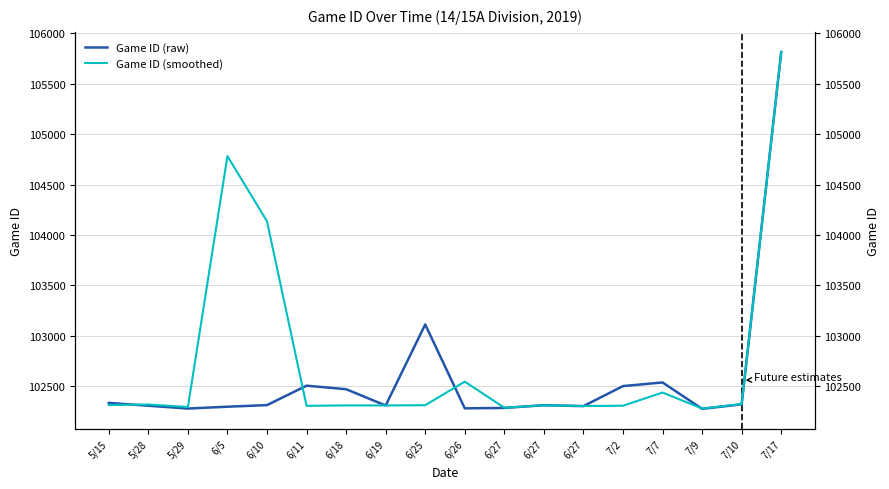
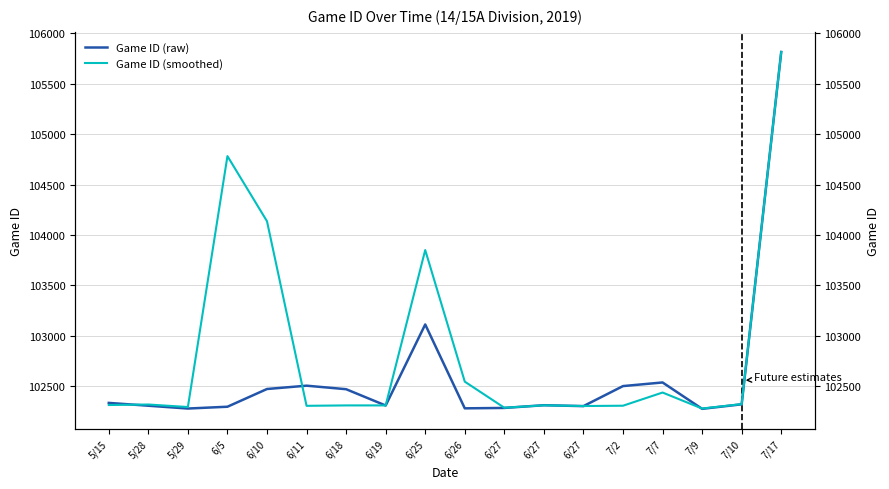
  {
    "Game ID (raw)": {
      "6/5": 102290,
-     "6/10": 102310,
+     "6/10": 102470,
      "6/11": 102500,
      "6/18": 102470,
      "6/25": 103110,
      "6/26": 102280,
      "7/2": 102500,
      "7/7": 102530
    },
    "Game ID (smoothed)": {
      "6/5": 104780,
      "6/10": 104140,
      "6/11": 102300,
      "6/18": 102310,
-     "6/25": 102310,
+     "6/25": 103850,
      "6/26": 102540,
      "7/2": 102300,
      "7/7": 102430
    }
  }
